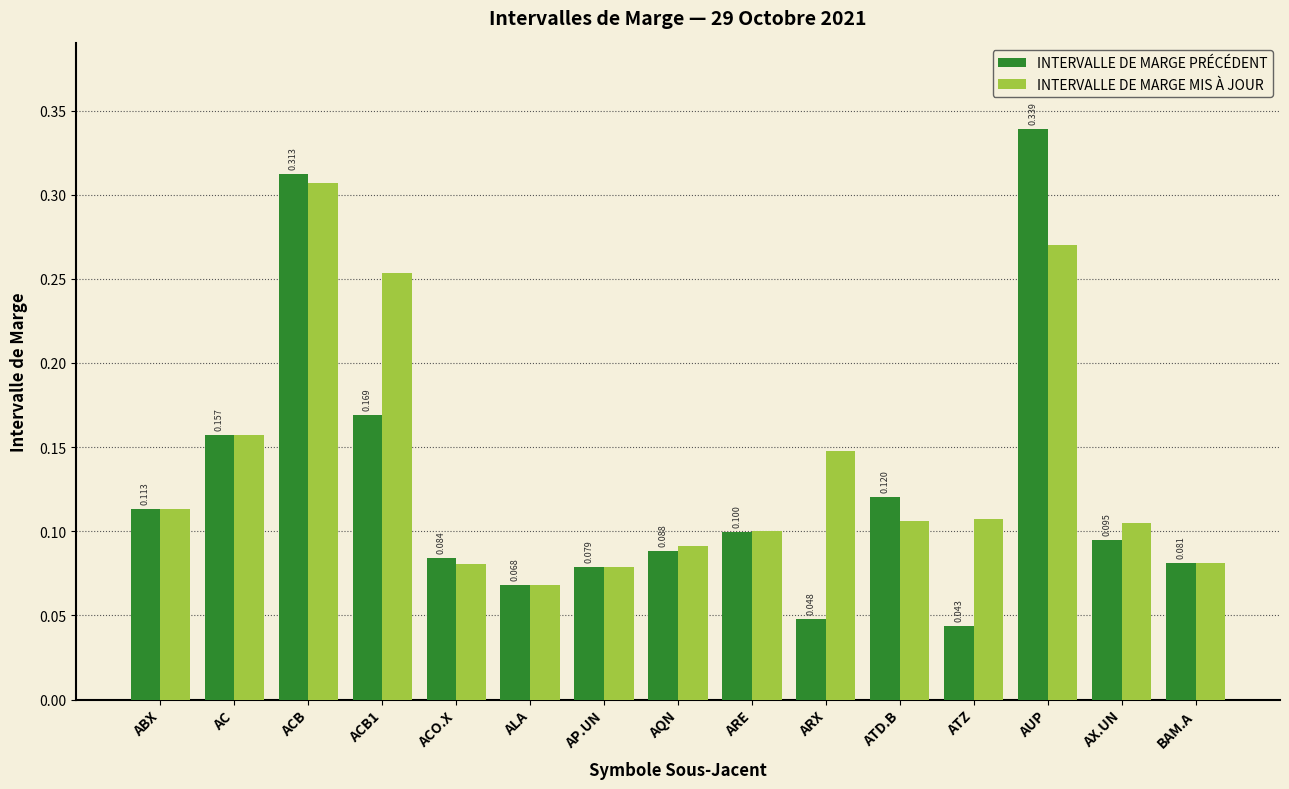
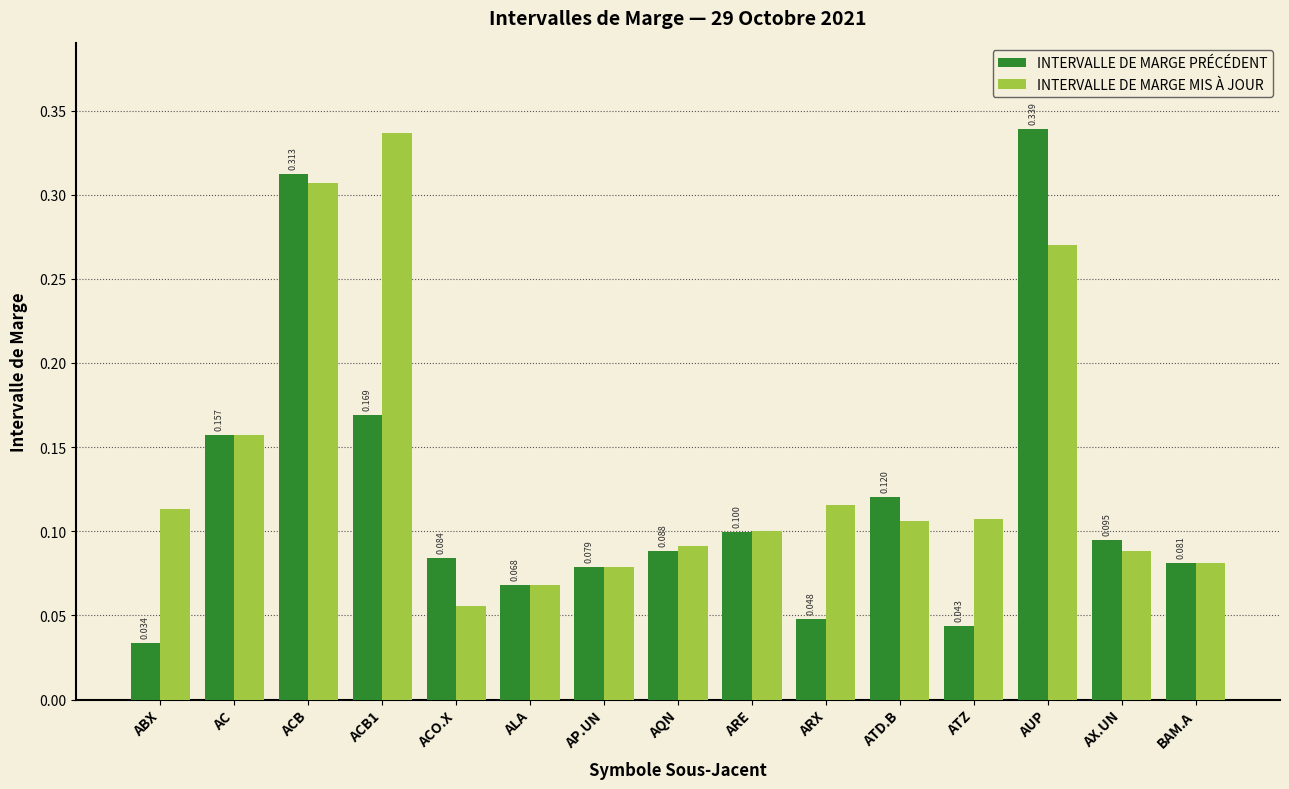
  {
    "INTERVALLE DE MARGE PRÉCÉDENT": {
-     "ABX": 0.113,
+     "ABX": 0.034,
      "AC": 0.157,
      "ACB": 0.313,
      "ACB1": 0.169,
      "ACO.X": 0.084,
      "ALA": 0.068,
      "AP.UN": 0.079,
      "AQN": 0.088,
      "ARE": 0.100,
      "ARX": 0.048,
      "ATD.B": 0.120,
      "ATZ": 0.043,
      "AUP": 0.339,
      "AX.UN": 0.095,
      "BAM.A": 0.081
    },
    "INTERVALLE DE MARGE MIS À JOUR": {
      "ABX": 0.113,
      "ACB": 0.307,
-     "ACB1": 0.253,
-     "ACO.X": 0.081,
+     "ACB1": 0.337,
+     "ACO.X": 0.056,
      "AQN": 0.091,
-     "ARX": 0.148,
+     "ARX": 0.115,
      "ATD.B": 0.106,
      "ATZ": 0.107,
      "AUP": 0.270,
-     "AX.UN": 0.105
+     "AX.UN": 0.088
    }
  }
